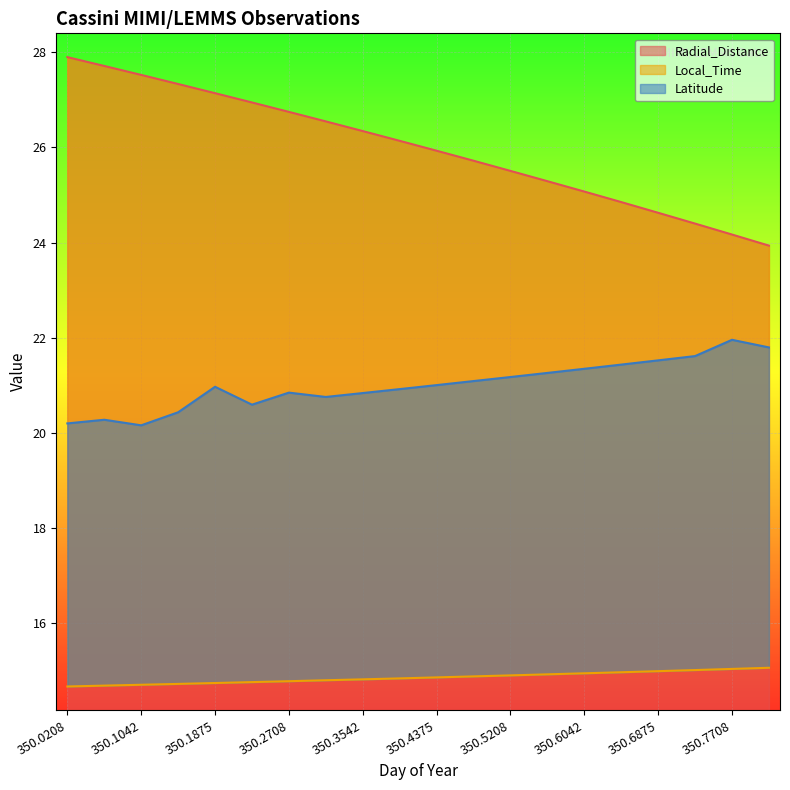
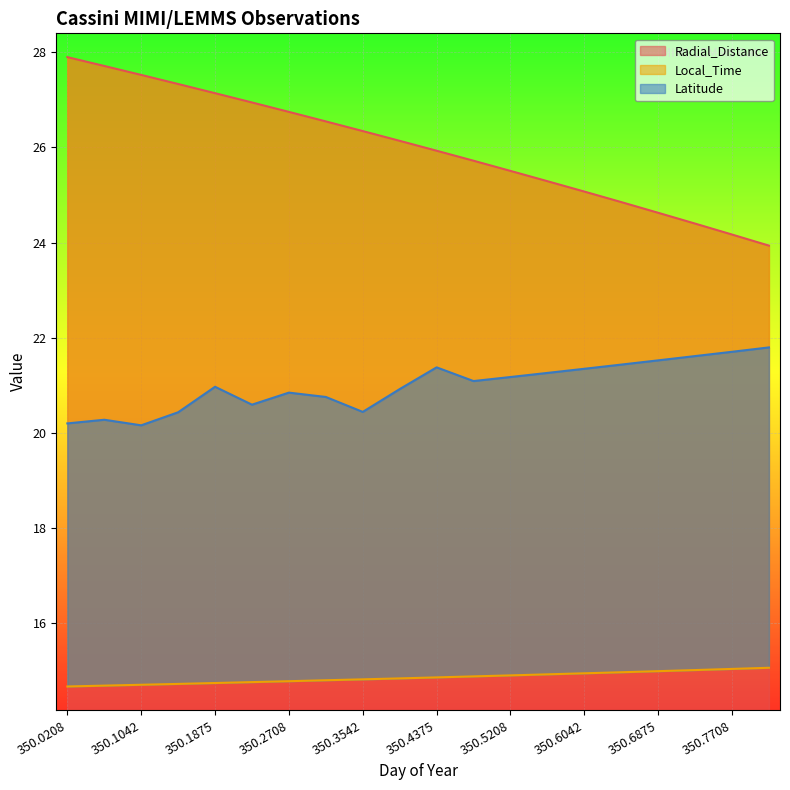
  {
    "Latitude": {
      "350.0208": 20.2,
      "350.1042": 20.2,
      "350.1875": 21.0,
      "350.2708": 20.8,
-     "350.3542": 20.8,
-     "350.4375": 21.0,
+     "350.3542": 20.4,
+     "350.4375": 21.4,
      "350.5208": 21.2,
      "350.6042": 21.3,
      "350.6875": 21.5,
-     "350.7708": 22.0
+     "350.7708": 21.7
    }
  }
